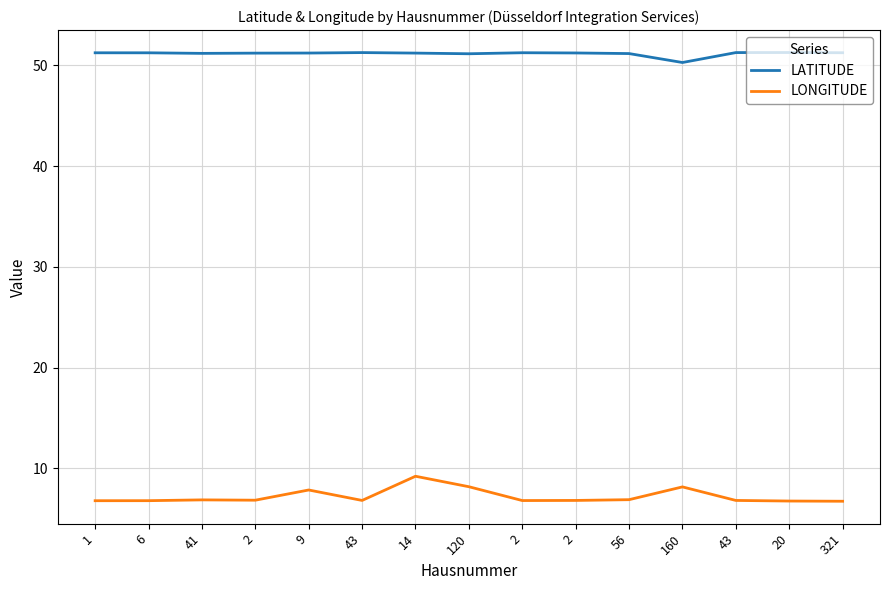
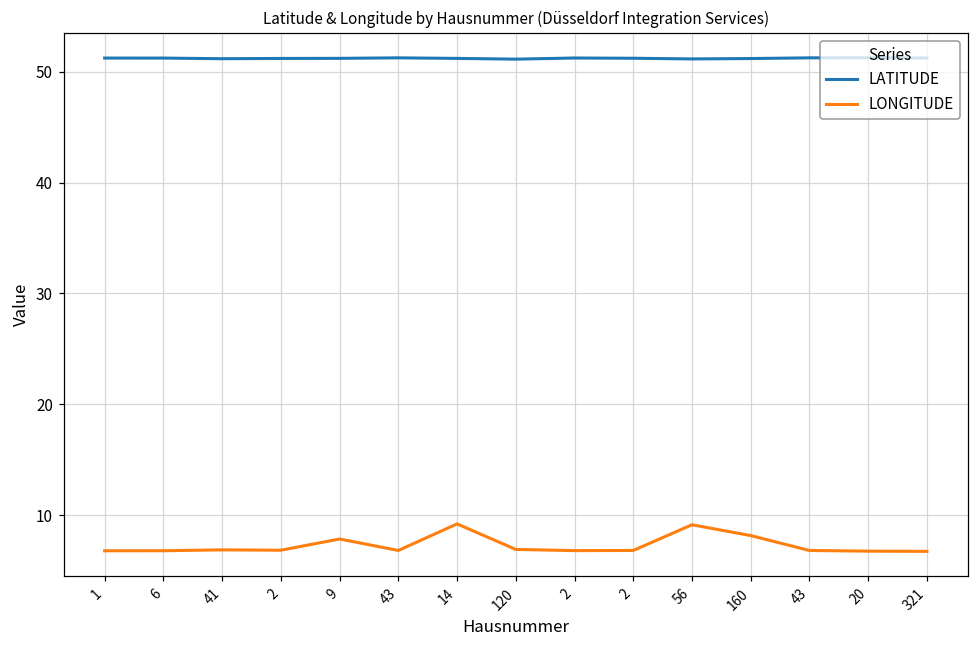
  {
    "LATITUDE": {
      "1": 51.2,
      "6": 51.2,
      "41": 51.2,
      "9": 51.2,
      "14": 51.2,
      "120": 51.1,
      "56": 51.2,
-     "160": 50.3
+     "160": 51.2
    },
    "LONGITUDE": {
      "1": 6.8,
      "6": 6.8,
      "41": 6.9,
      "9": 7.8,
      "14": 9.2,
-     "120": 8.2,
-     "56": 6.9,
+     "120": 6.9,
+     "56": 9.1,
      "160": 8.2,
      "20": 6.7,
      "321": 6.7
    }
  }
